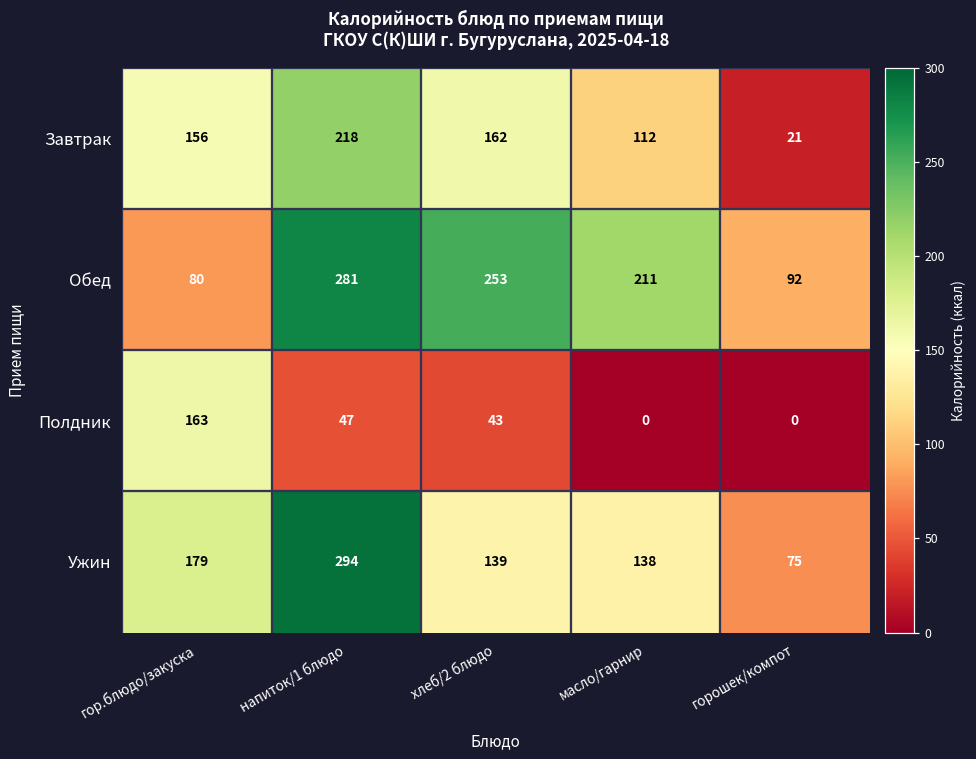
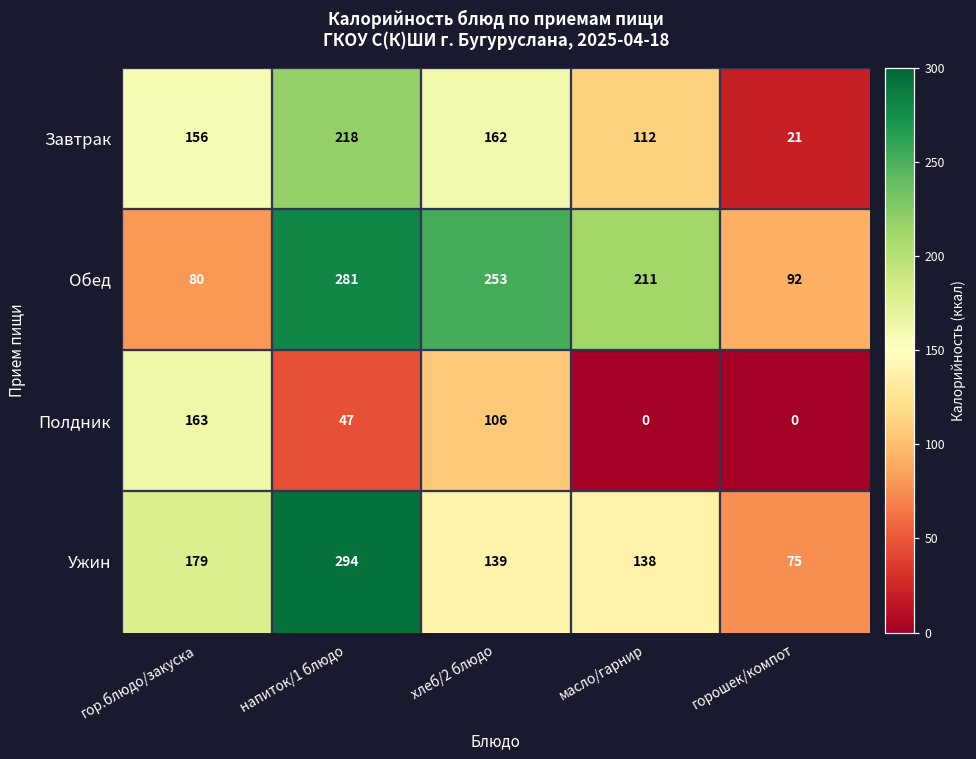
  {
    "Завтрак": {
      "гор.блюдо/закуска": 156,
      "напиток/1 блюдо": 218,
      "хлеб/2 блюдо": 162,
      "масло/гарнир": 112,
      "горошек/компот": 21
    },
    "Обед": {
      "гор.блюдо/закуска": 80,
      "напиток/1 блюдо": 281,
      "хлеб/2 блюдо": 253,
      "масло/гарнир": 211,
      "горошек/компот": 92
    },
    "Полдник": {
      "гор.блюдо/закуска": 163,
      "напиток/1 блюдо": 47,
-     "хлеб/2 блюдо": 43,
+     "хлеб/2 блюдо": 106,
      "масло/гарнир": 0,
      "горошек/компот": 0
    },
    "Ужин": {
      "гор.блюдо/закуска": 179,
      "напиток/1 блюдо": 294,
      "хлеб/2 блюдо": 139,
      "масло/гарнир": 138,
      "горошек/компот": 75
    }
  }
